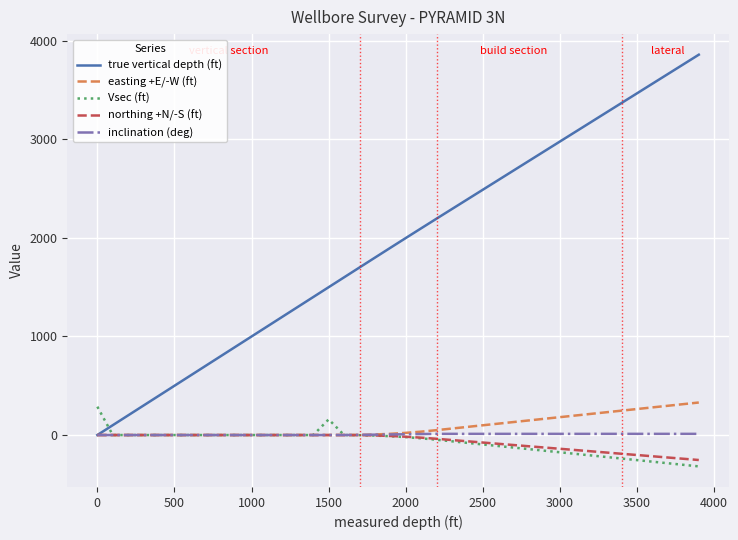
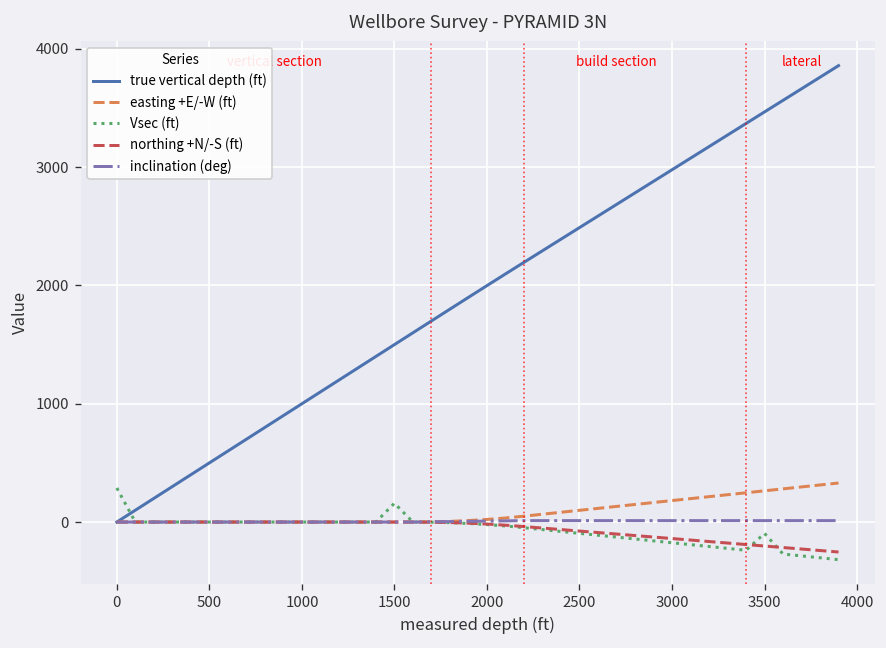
  {
    "Vsec (ft)": {
      "0": 300,
      "1500": 200,
      "3000": -200,
-     "3500": -300
+     "3500": -100
    }
  }
